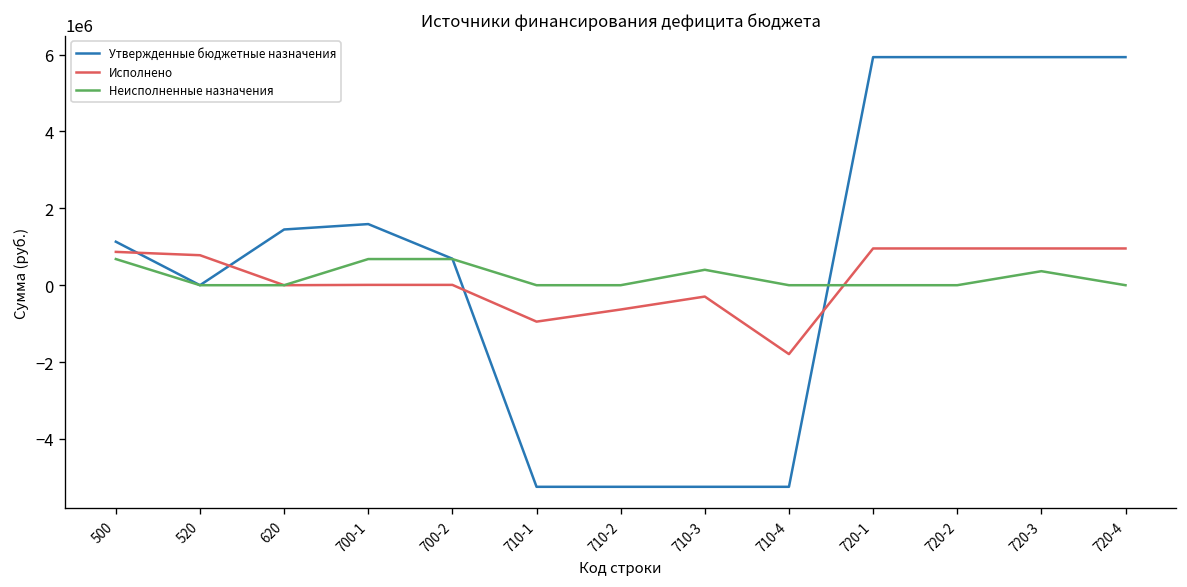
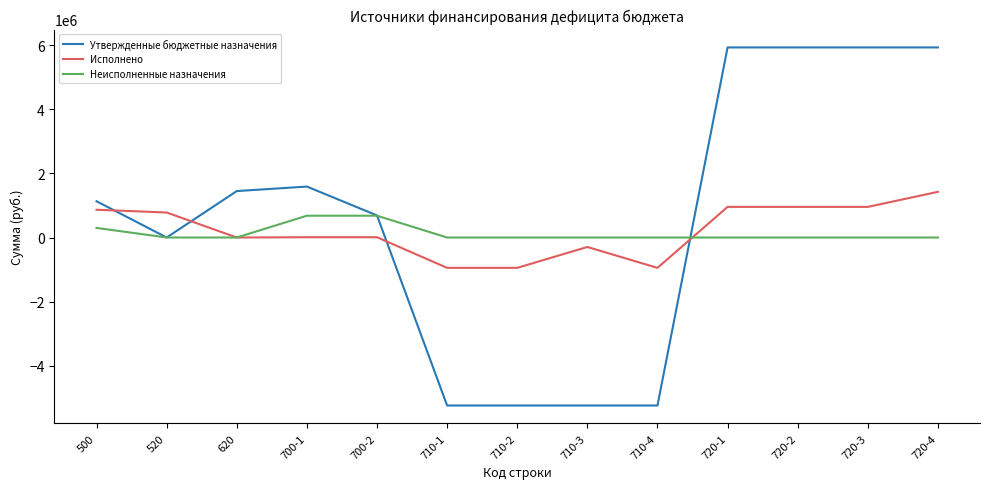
  {
    "Утвержденные бюджетные назначения": {
      "500": 1100000,
      "620": 1500000,
      "700-1": 1600000,
      "710-1": -5200000,
      "710-2": -5200000,
      "710-3": -5200000,
      "710-4": -5200000,
      "720-1": 5900000,
      "720-2": 5900000,
      "720-3": 5900000,
      "720-4": 5900000
    },
    "Исполнено": {
      "500": 900000,
      "520": 800000,
      "700-1": 0,
      "700-2": 0,
      "710-1": -900000,
-     "710-2": -600000,
+     "710-2": -900000,
      "710-3": -300000,
-     "710-4": -1800000,
+     "710-4": -900000,
      "720-1": 1000000,
      "720-2": 1000000,
      "720-3": 1000000,
-     "720-4": 1000000
+     "720-4": 1400000
    },
    "Неисполненные назначения": {
-     "500": 700000,
+     "500": 300000,
      "700-1": 700000,
      "710-1": 0,
      "710-2": 0,
-     "710-3": 400000,
+     "710-3": 0,
      "710-4": 0,
      "720-1": 0,
      "720-2": 0,
-     "720-3": 400000,
+     "720-3": 0,
      "720-4": 0
    }
  }
